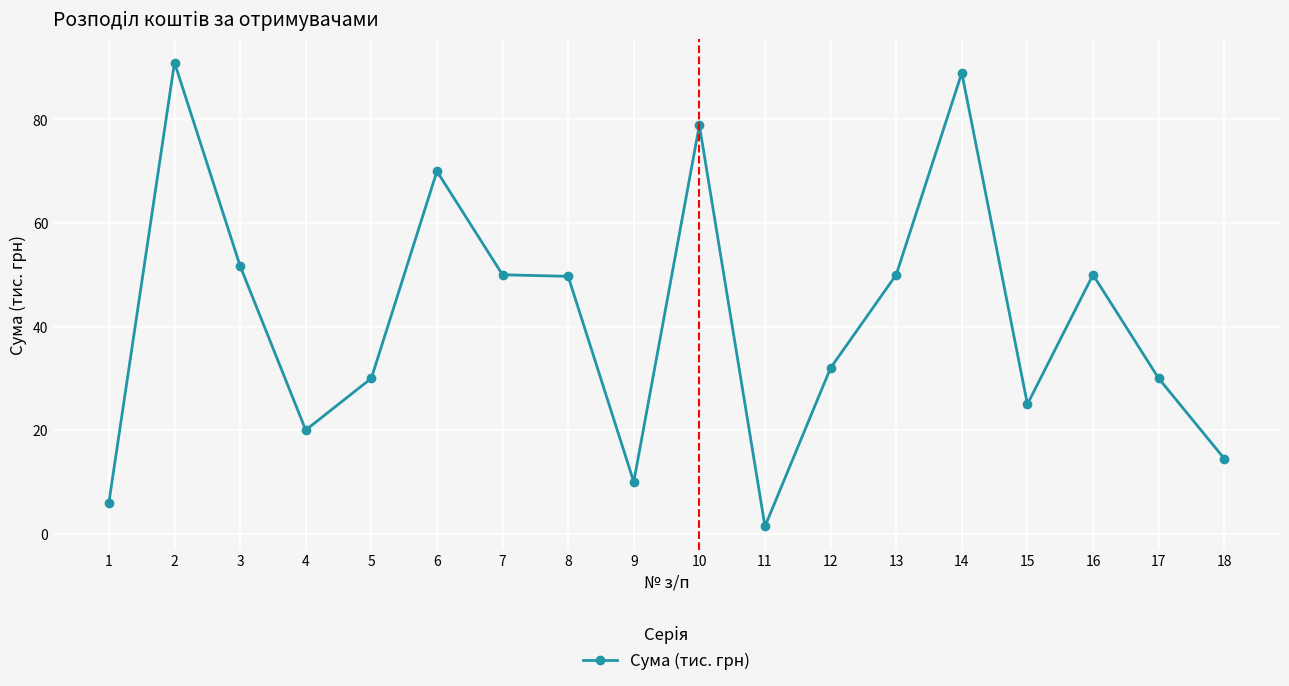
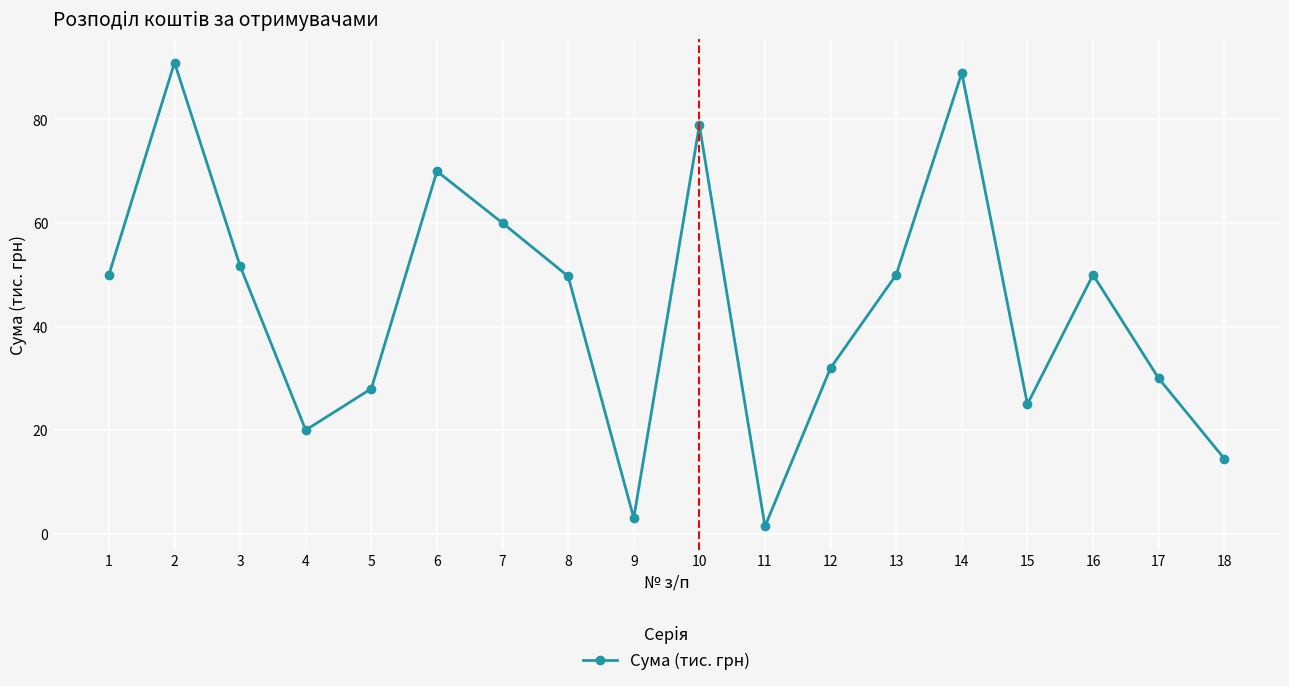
  {
-   "1": 6,
+   "1": 50,
    "2": 91,
    "3": 52,
    "4": 20,
-   "5": 30,
+   "5": 28,
    "6": 70,
-   "7": 50,
+   "7": 60,
    "8": 50,
-   "9": 10,
+   "9": 3,
    "10": 79,
    "11": 1,
    "12": 32,
    "13": 50,
    "14": 89,
    "15": 25,
    "16": 50,
    "17": 30,
    "18": 15
  }
